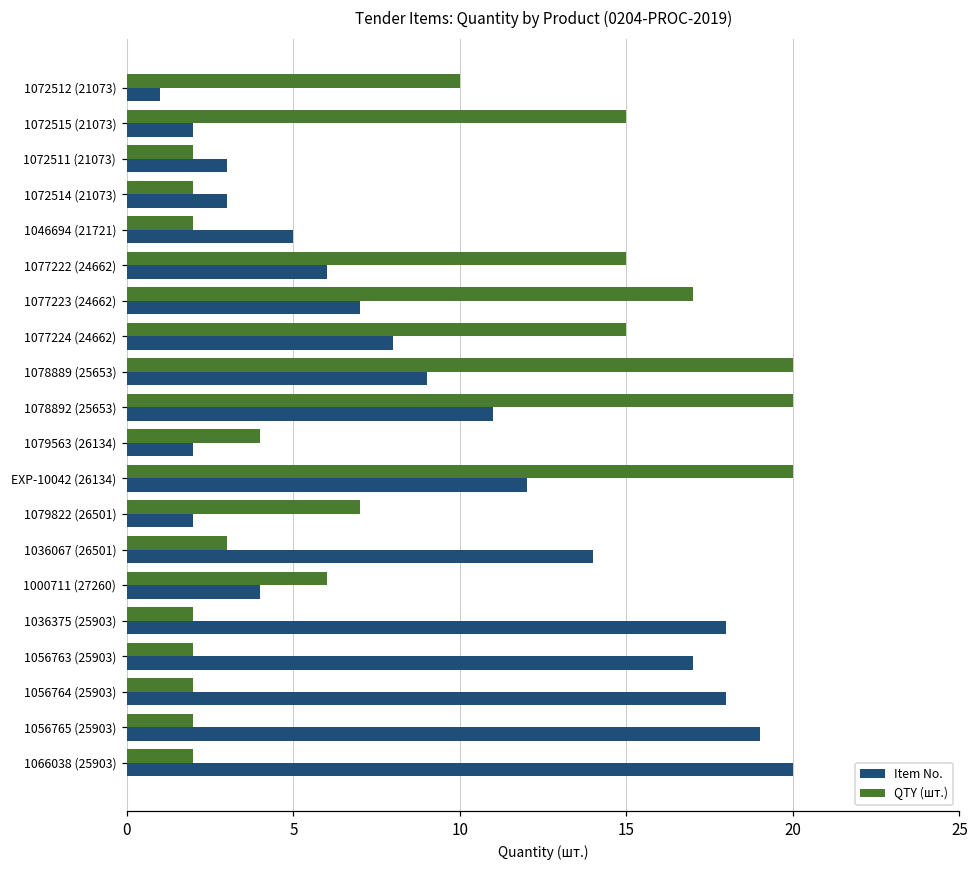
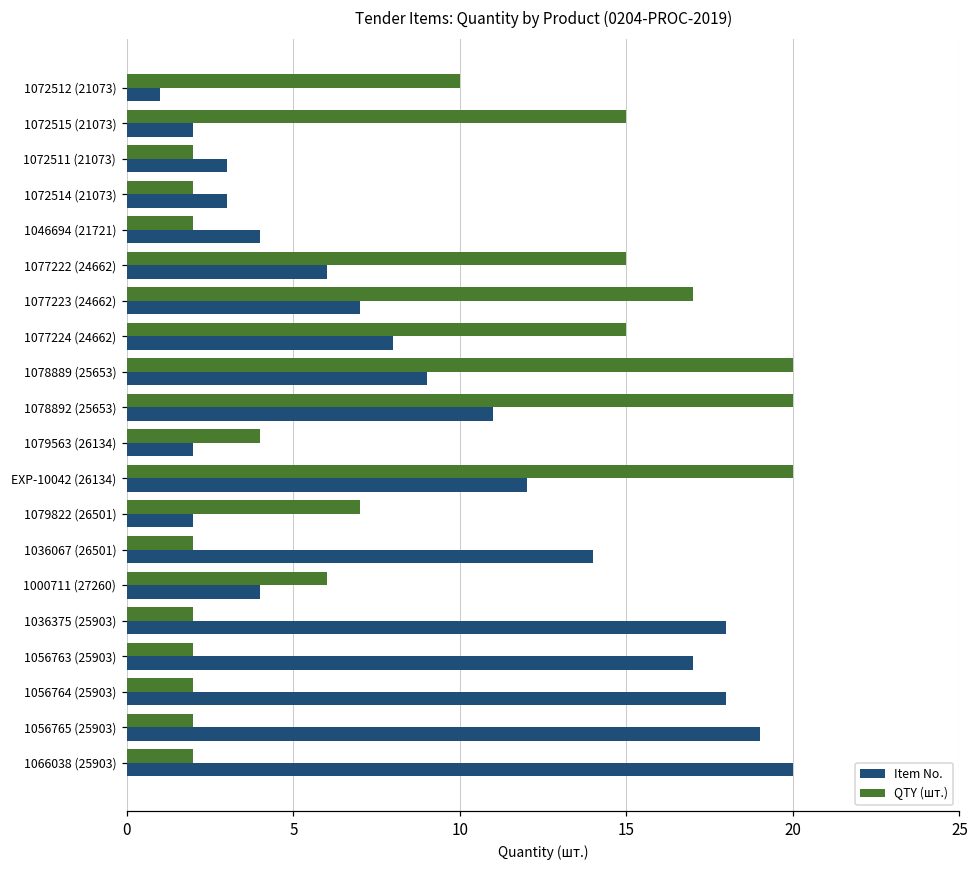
  {
    "Item No.": {
      "1072512 (21073)": 1,
      "1072515 (21073)": 2,
      "1072511 (21073)": 3,
      "1072514 (21073)": 3,
-     "1046694 (21721)": 5,
+     "1046694 (21721)": 4,
      "1077222 (24662)": 6,
      "1077223 (24662)": 7,
      "1077224 (24662)": 8,
      "1078889 (25653)": 9,
      "1078892 (25653)": 11,
      "1079563 (26134)": 2,
      "EXP-10042 (26134)": 12,
      "1079822 (26501)": 2,
      "1036067 (26501)": 14,
      "1000711 (27260)": 4,
      "1036375 (25903)": 18,
      "1056763 (25903)": 17,
      "1056764 (25903)": 18,
      "1056765 (25903)": 19,
      "1066038 (25903)": 20
    },
    "QTY (шт.)": {
      "1072512 (21073)": 10,
      "1072515 (21073)": 15,
      "1072511 (21073)": 2,
      "1072514 (21073)": 2,
      "1046694 (21721)": 2,
      "1077222 (24662)": 15,
      "1077223 (24662)": 17,
      "1077224 (24662)": 15,
      "1078889 (25653)": 20,
      "1078892 (25653)": 20,
      "1079563 (26134)": 4,
      "EXP-10042 (26134)": 20,
      "1079822 (26501)": 7,
-     "1036067 (26501)": 3,
+     "1036067 (26501)": 2,
      "1000711 (27260)": 6,
      "1036375 (25903)": 2,
      "1056763 (25903)": 2,
      "1056764 (25903)": 2,
      "1056765 (25903)": 2,
      "1066038 (25903)": 2
    }
  }
